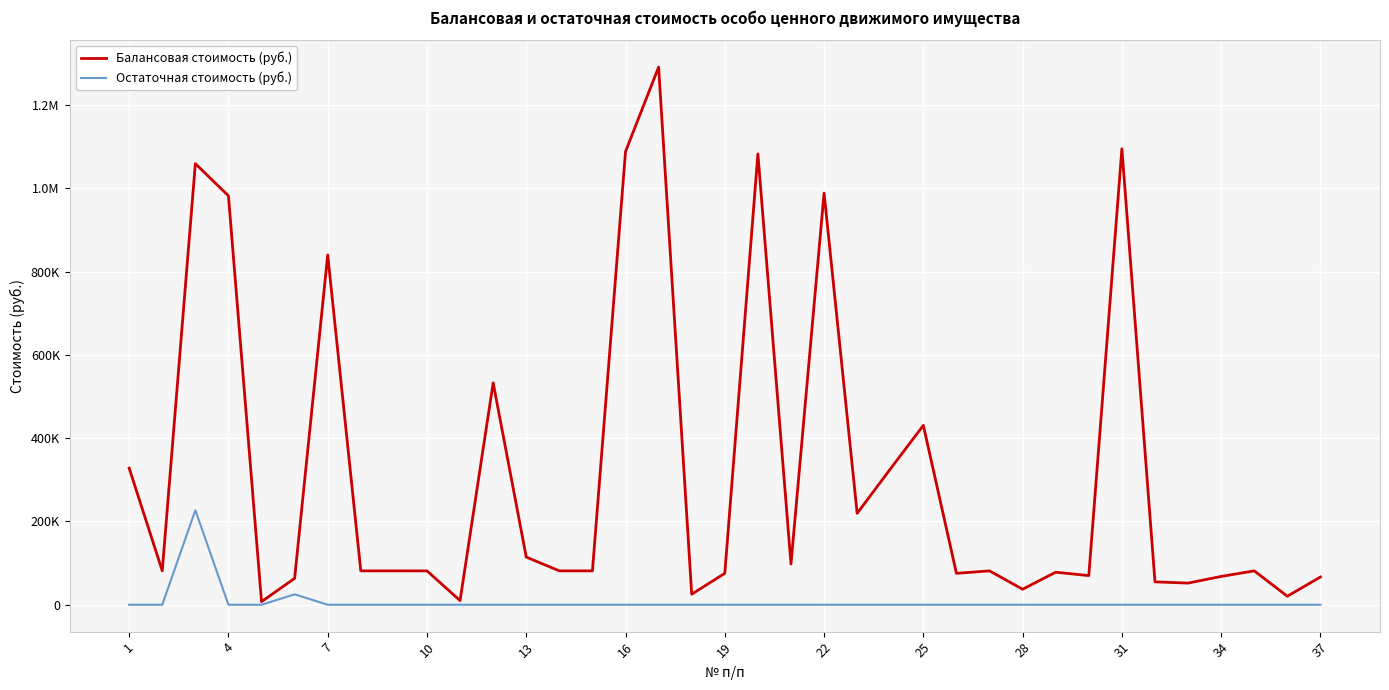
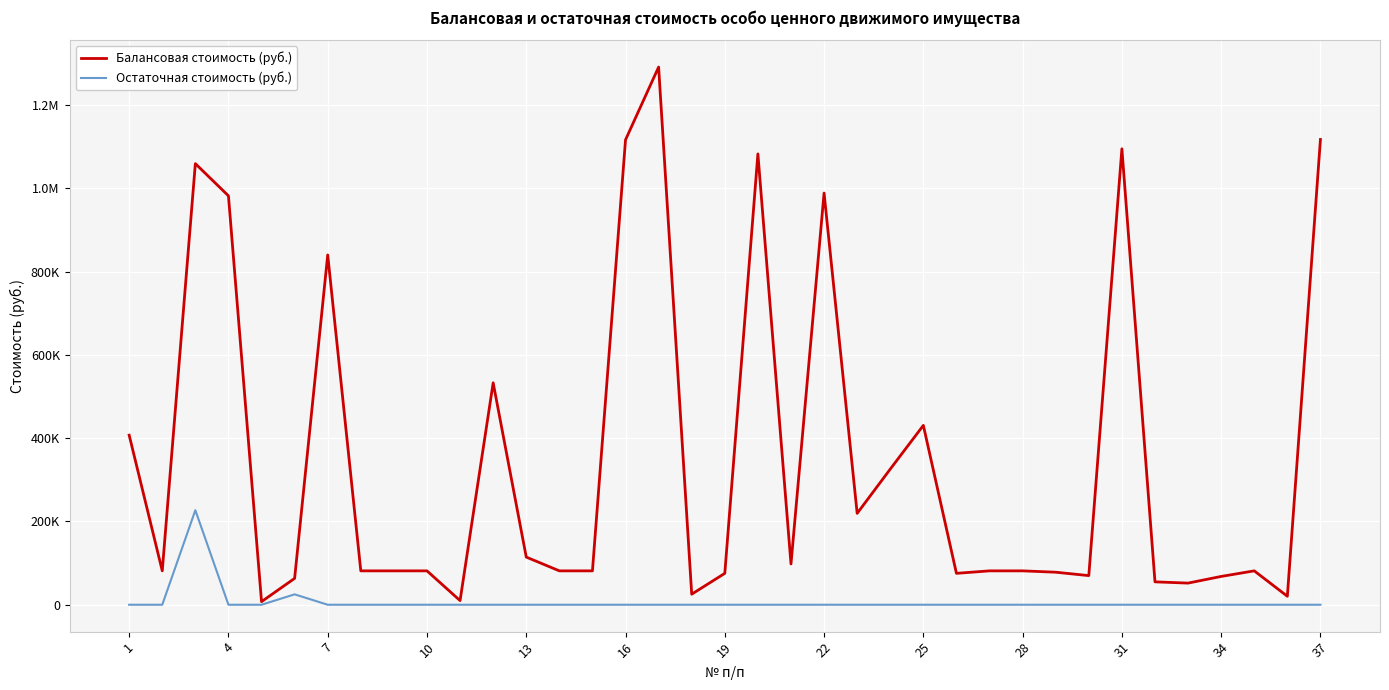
  {
    "Балансовая стоимость (руб.)": {
-     "1": 330000,
+     "1": 410000,
      "4": 980000,
      "7": 840000,
      "10": 80000,
      "13": 110000,
-     "16": 1090000,
+     "16": 1120000,
      "19": 80000,
      "22": 990000,
      "25": 430000,
-     "28": 40000,
+     "28": 80000,
      "31": 1100000,
      "34": 70000,
-     "37": 70000
+     "37": 1120000
    },
    "Остаточная стоимость (руб.)": {
      "1": 0,
      "4": 0,
      "7": 0,
      "10": 0,
      "13": 0,
      "16": 0,
      "19": 0,
      "22": 0,
      "25": 0,
      "28": 0,
      "31": 0,
      "34": 0,
      "37": 0
    }
  }
